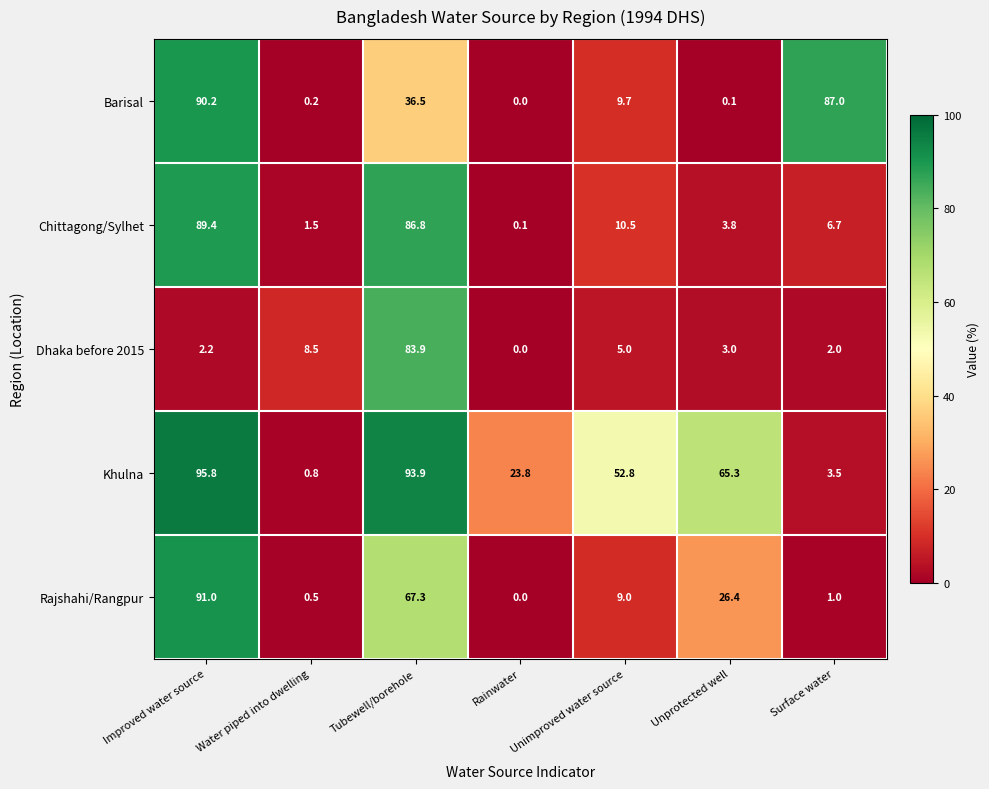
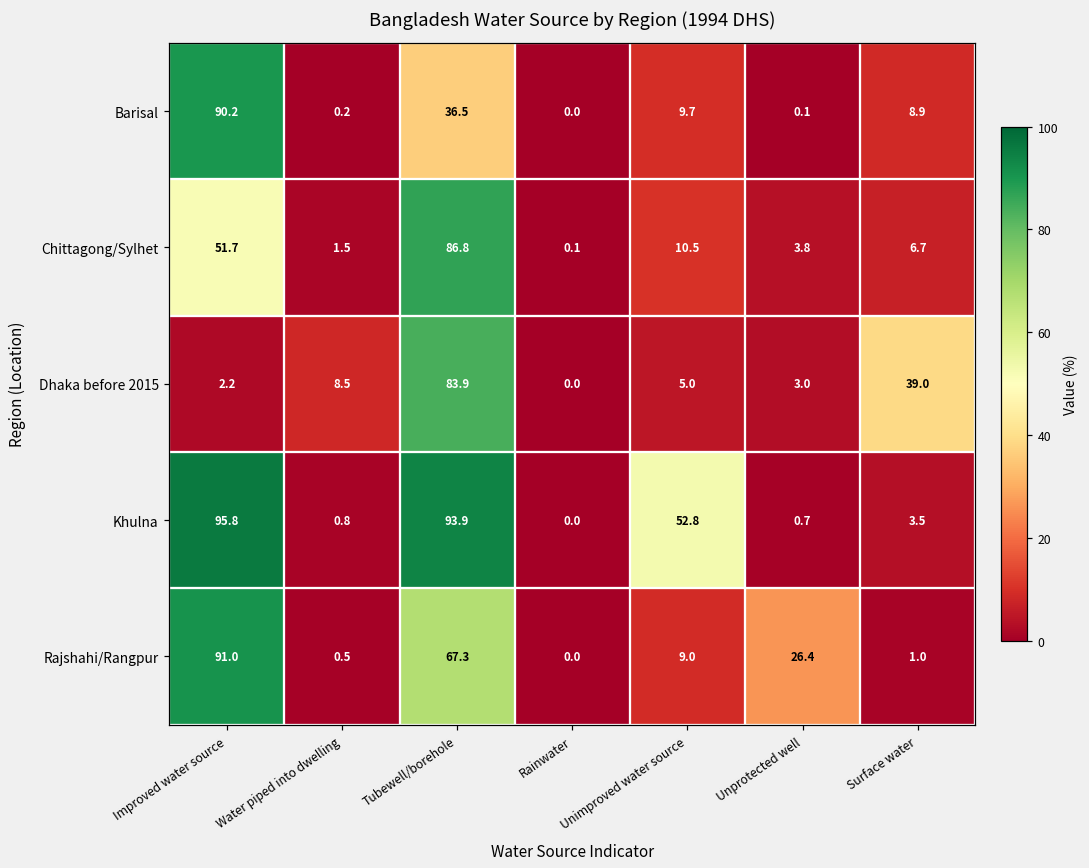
  {
    "Barisal": {
      "Improved water source": 90.2,
      "Water piped into dwelling": 0.2,
      "Tubewell/borehole": 36.5,
      "Rainwater": 0.0,
      "Unimproved water source": 9.7,
      "Unprotected well": 0.1,
-     "Surface water": 87.0
+     "Surface water": 8.9
    },
    "Chittagong/Sylhet": {
-     "Improved water source": 89.4,
+     "Improved water source": 51.7,
      "Water piped into dwelling": 1.5,
      "Tubewell/borehole": 86.8,
      "Rainwater": 0.1,
      "Unimproved water source": 10.5,
      "Unprotected well": 3.8,
      "Surface water": 6.7
    },
    "Dhaka before 2015": {
      "Improved water source": 2.2,
      "Water piped into dwelling": 8.5,
      "Tubewell/borehole": 83.9,
      "Rainwater": 0.0,
      "Unimproved water source": 5.0,
      "Unprotected well": 3.0,
-     "Surface water": 2.0
+     "Surface water": 39.0
    },
    "Khulna": {
      "Improved water source": 95.8,
      "Water piped into dwelling": 0.8,
      "Tubewell/borehole": 93.9,
-     "Rainwater": 23.8,
+     "Rainwater": 0.0,
      "Unimproved water source": 52.8,
-     "Unprotected well": 65.3,
+     "Unprotected well": 0.7,
      "Surface water": 3.5
    },
    "Rajshahi/Rangpur": {
      "Improved water source": 91.0,
      "Water piped into dwelling": 0.5,
      "Tubewell/borehole": 67.3,
      "Rainwater": 0.0,
      "Unimproved water source": 9.0,
      "Unprotected well": 26.4,
      "Surface water": 1.0
    }
  }
